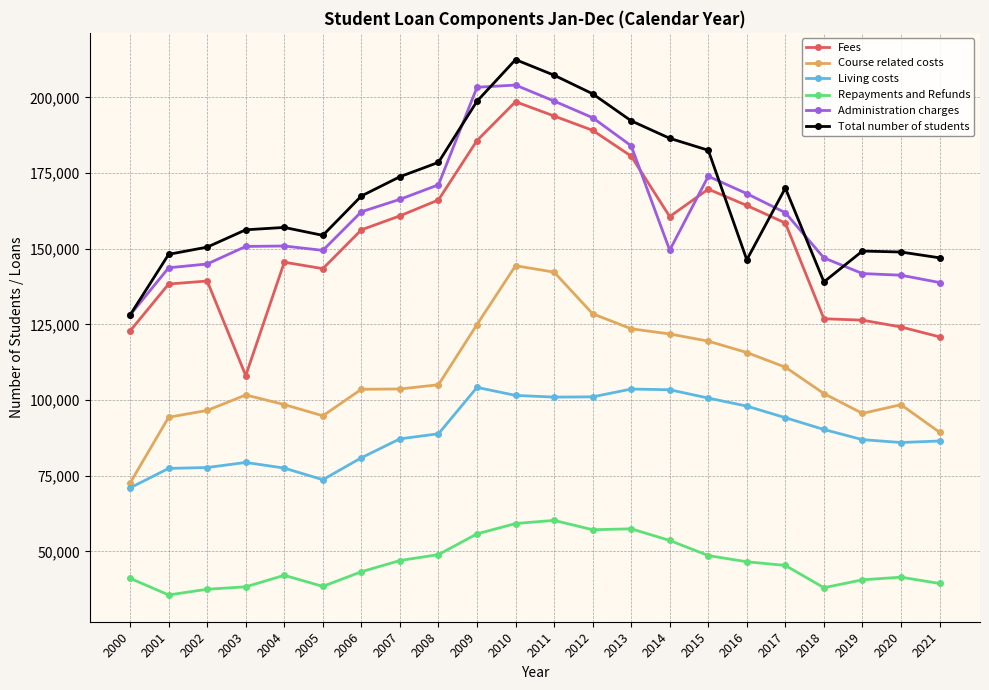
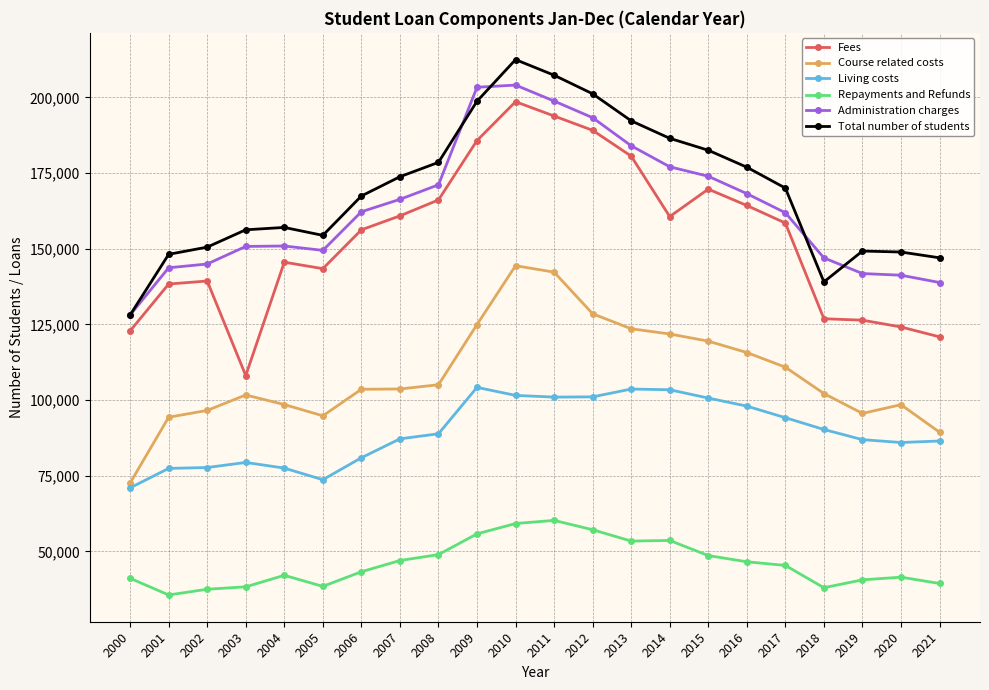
  {
    "Fees": {
      "2000": "123,000",
      "2001": "138,000",
      "2002": "139,000",
      "2003": "108,000",
      "2004": "146,000",
      "2005": "143,000",
      "2006": "156,000",
      "2007": "161,000",
      "2008": "166,000",
      "2009": "186,000",
      "2010": "199,000",
      "2011": "194,000",
      "2012": "189,000",
      "2013": "181,000",
      "2014": "161,000",
      "2015": "170,000",
      "2016": "164,000",
      "2017": "158,000",
      "2018": "127,000",
      "2019": "126,000",
      "2020": "124,000",
      "2021": "121,000"
    },
    "Course related costs": {
      "2000": "73,000",
      "2001": "94,000",
      "2002": "97,000",
      "2003": "102,000",
      "2004": "99,000",
      "2005": "95,000",
      "2006": "104,000",
      "2007": "104,000",
      "2008": "105,000",
      "2009": "125,000",
      "2010": "144,000",
      "2011": "142,000",
      "2012": "129,000",
      "2013": "124,000",
      "2014": "122,000",
      "2015": "119,000",
      "2016": "116,000",
      "2017": "111,000",
      "2018": "102,000",
      "2019": "96,000",
      "2020": "98,000",
      "2021": "89,000"
    },
    "Living costs": {
      "2000": "71,000",
      "2001": "77,000",
      "2002": "78,000",
      "2003": "79,000",
      "2004": "78,000",
      "2005": "74,000",
      "2006": "81,000",
      "2007": "87,000",
      "2008": "89,000",
      "2009": "104,000",
      "2010": "102,000",
      "2011": "101,000",
      "2012": "101,000",
      "2013": "104,000",
      "2014": "103,000",
      "2015": "101,000",
      "2016": "98,000",
      "2017": "94,000",
      "2018": "90,000",
      "2019": "87,000",
      "2020": "86,000",
      "2021": "86,000"
    },
    "Repayments and Refunds": {
      "2000": "41,000",
      "2001": "36,000",
      "2002": "37,000",
      "2003": "38,000",
      "2004": "42,000",
      "2005": "38,000",
      "2006": "43,000",
      "2007": "47,000",
      "2008": "49,000",
      "2009": "56,000",
      "2010": "59,000",
      "2011": "60,000",
      "2012": "57,000",
-     "2013": "57,000",
+     "2013": "53,000",
      "2014": "54,000",
      "2015": "49,000",
      "2016": "47,000",
      "2017": "45,000",
      "2018": "38,000",
      "2019": "41,000",
      "2020": "41,000",
      "2021": "39,000"
    },
    "Administration charges": {
      "2001": "144,000",
      "2002": "145,000",
      "2003": "151,000",
      "2004": "151,000",
      "2005": "149,000",
      "2006": "162,000",
      "2007": "166,000",
      "2008": "171,000",
      "2009": "203,000",
      "2010": "204,000",
      "2011": "199,000",
      "2012": "193,000",
      "2013": "184,000",
-     "2014": "150,000",
+     "2014": "177,000",
      "2015": "174,000",
      "2016": "168,000",
      "2017": "162,000",
      "2018": "147,000",
      "2019": "142,000",
      "2020": "141,000",
      "2021": "139,000"
    },
    "Total number of students": {
      "2001": "148,000",
      "2002": "151,000",
      "2003": "156,000",
      "2004": "157,000",
      "2005": "154,000",
      "2006": "167,000",
      "2007": "174,000",
      "2008": "179,000",
      "2009": "199,000",
      "2010": "212,000",
      "2011": "207,000",
      "2012": "201,000",
      "2013": "192,000",
      "2014": "186,000",
      "2015": "183,000",
-     "2016": "146,000",
+     "2016": "177,000",
      "2017": "170,000",
      "2018": "139,000",
      "2019": "149,000",
      "2020": "149,000",
      "2021": "147,000"
    }
  }
